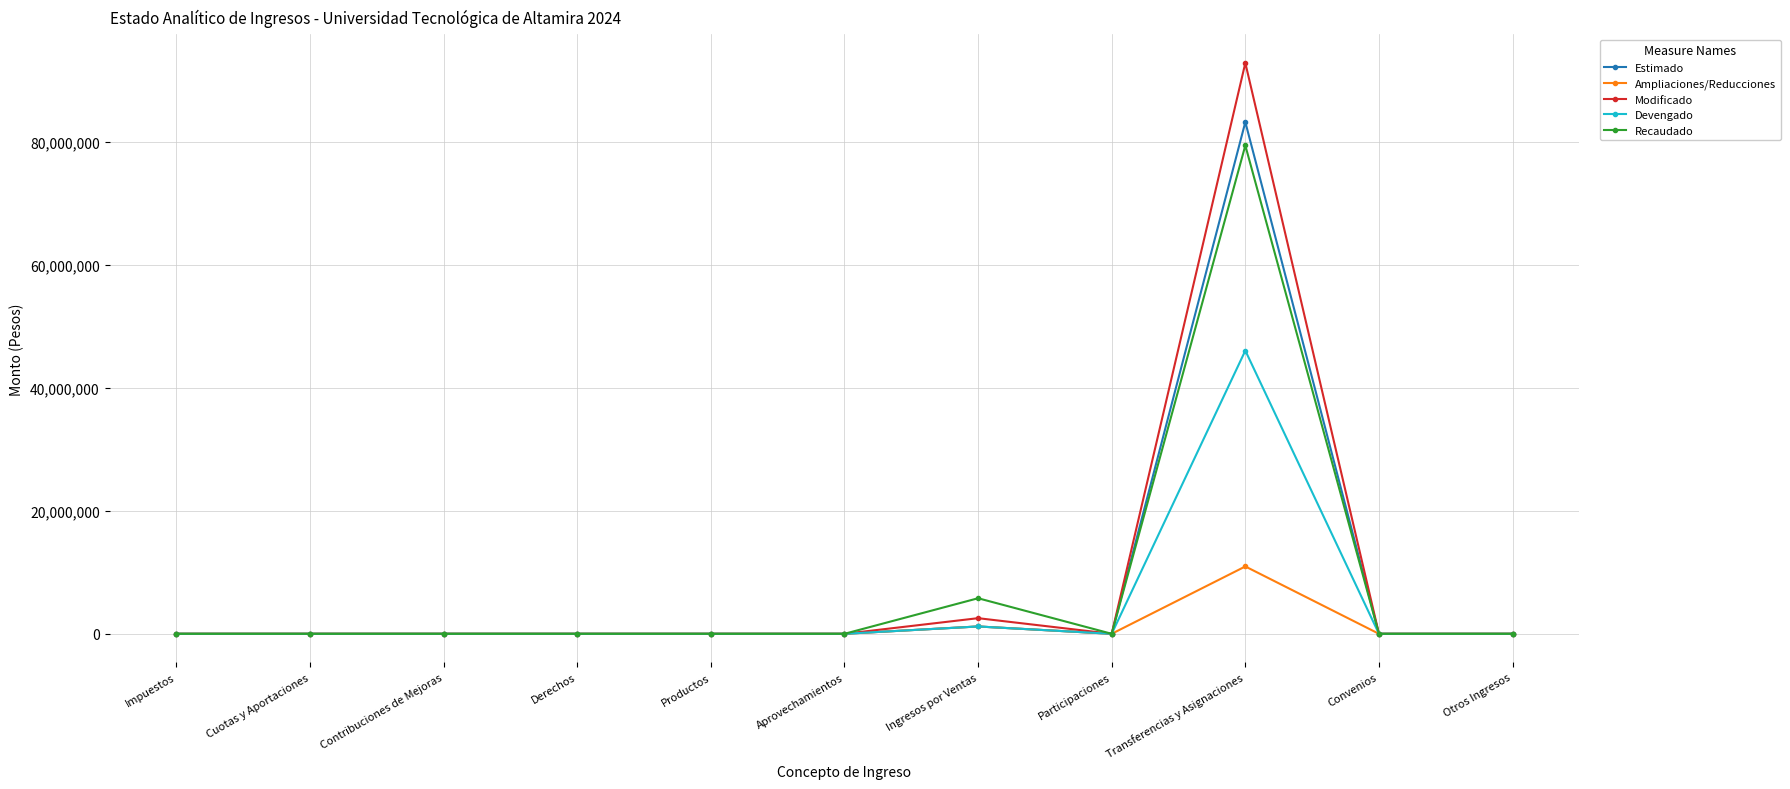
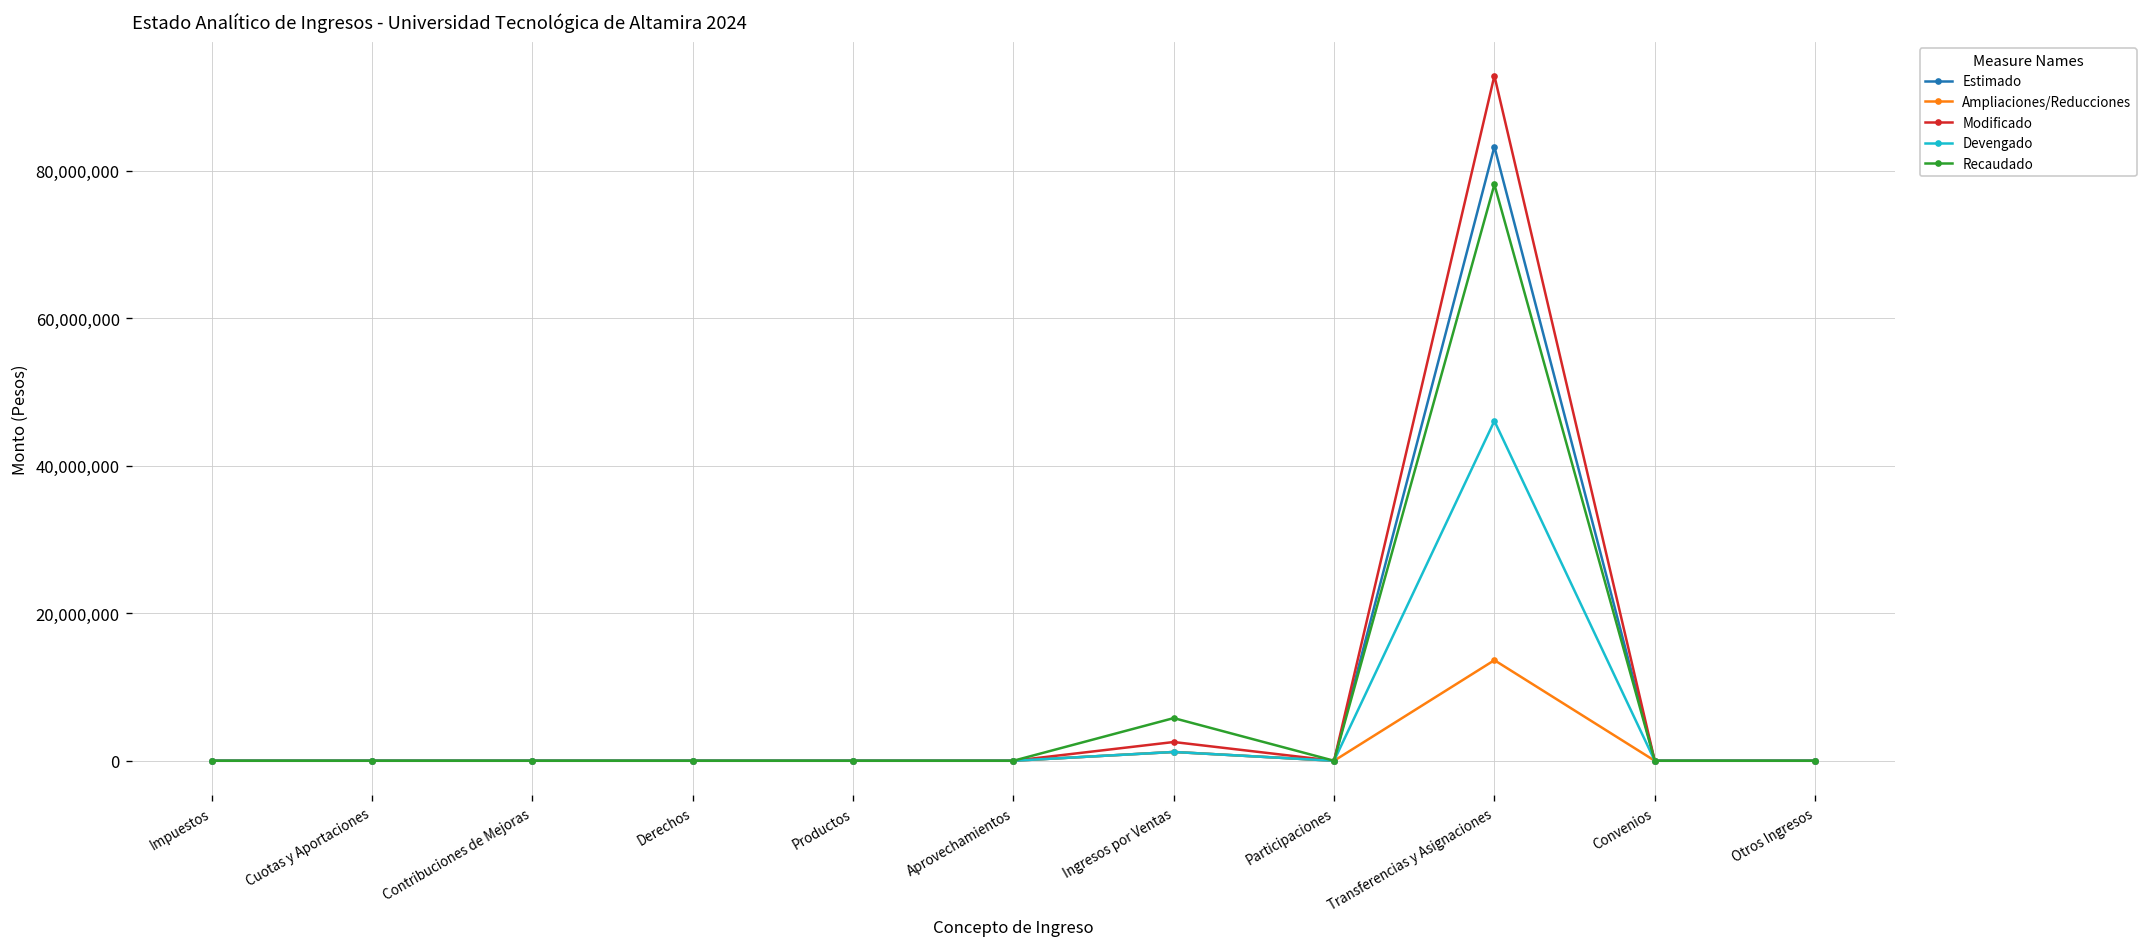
  {
    "Estimado": {
      "Transferencias y Asignaciones": "83,000,000"
    },
    "Ampliaciones/Reducciones": {
-     "Transferencias y Asignaciones": "11,000,000"
+     "Transferencias y Asignaciones": "14,000,000"
    },
    "Modificado": {
      "Ingresos por Ventas": "3,000,000",
      "Transferencias y Asignaciones": "93,000,000"
    },
    "Devengado": {
      "Transferencias y Asignaciones": "46,000,000"
    },
    "Recaudado": {
      "Ingresos por Ventas": "6,000,000",
-     "Transferencias y Asignaciones": "79,000,000"
+     "Transferencias y Asignaciones": "78,000,000"
    }
  }
